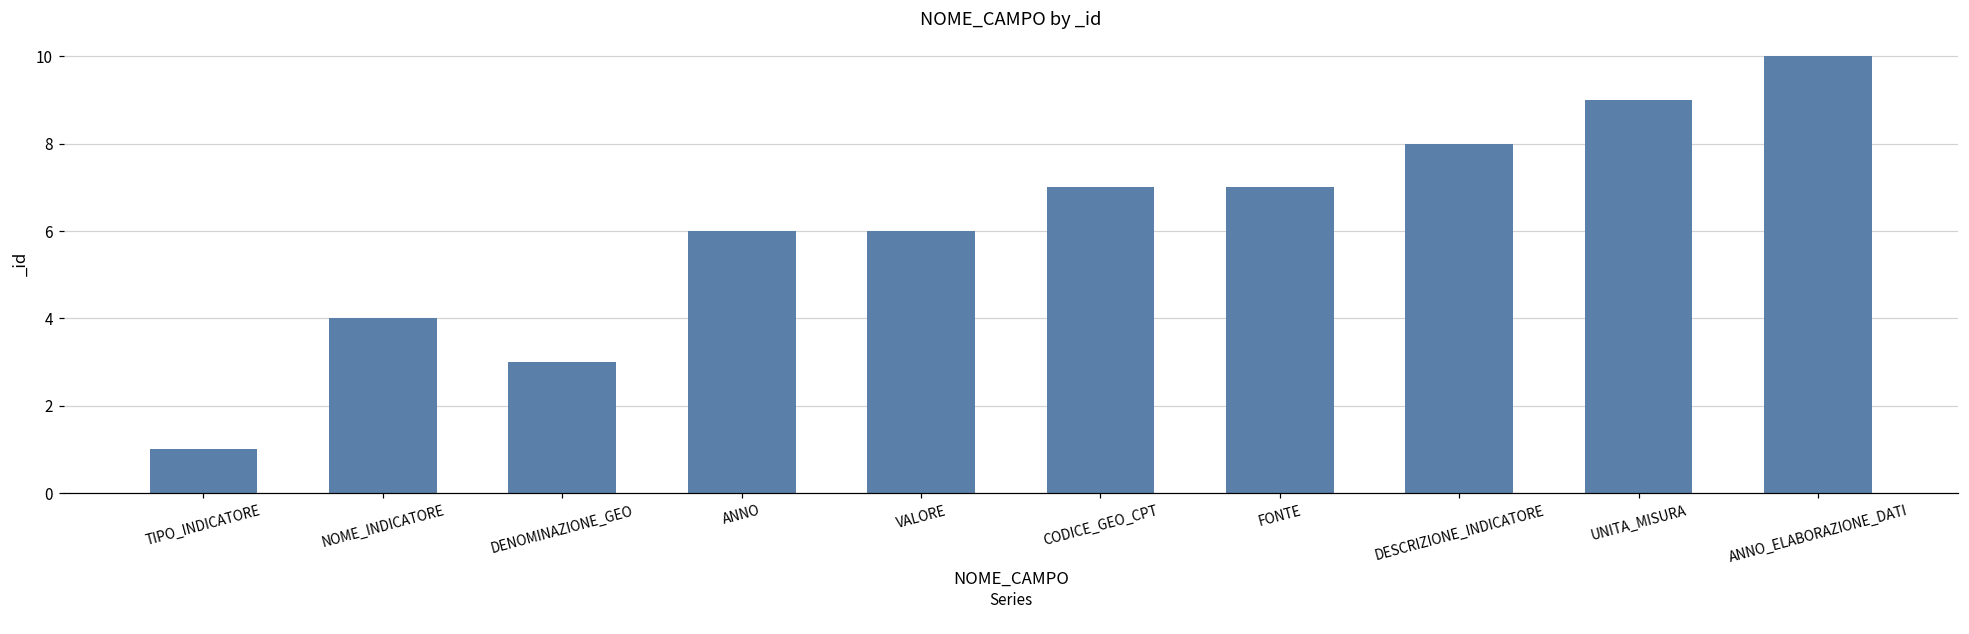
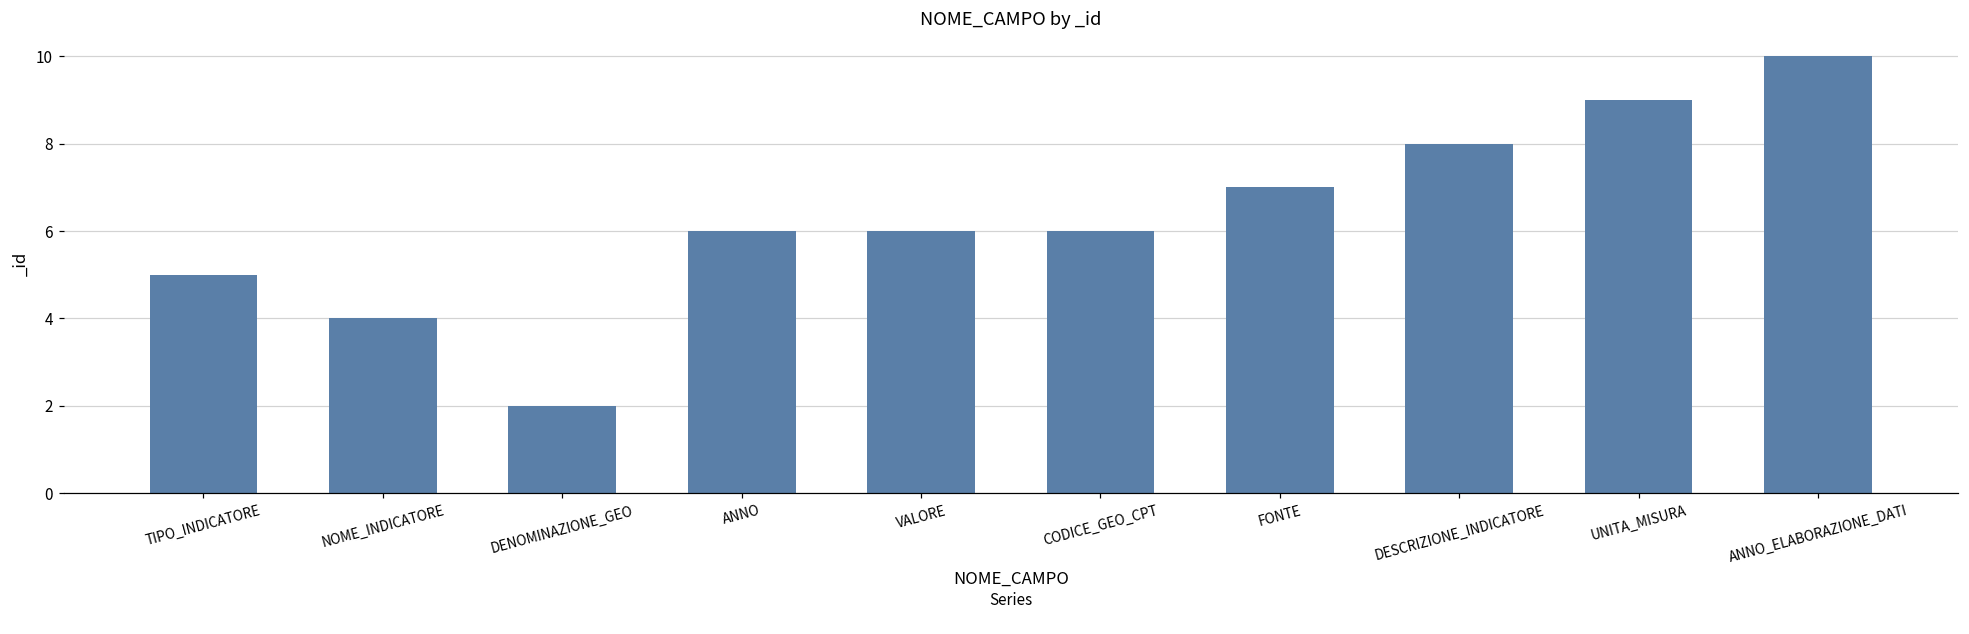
  {
-   "TIPO_INDICATORE": 1,
+   "TIPO_INDICATORE": 5,
    "NOME_INDICATORE": 4,
-   "DENOMINAZIONE_GEO": 3,
+   "DENOMINAZIONE_GEO": 2,
    "ANNO": 6,
    "VALORE": 6,
-   "CODICE_GEO_CPT": 7,
+   "CODICE_GEO_CPT": 6,
    "FONTE": 7,
    "DESCRIZIONE_INDICATORE": 8,
    "UNITA_MISURA": 9,
    "ANNO_ELABORAZIONE_DATI": 10
  }
